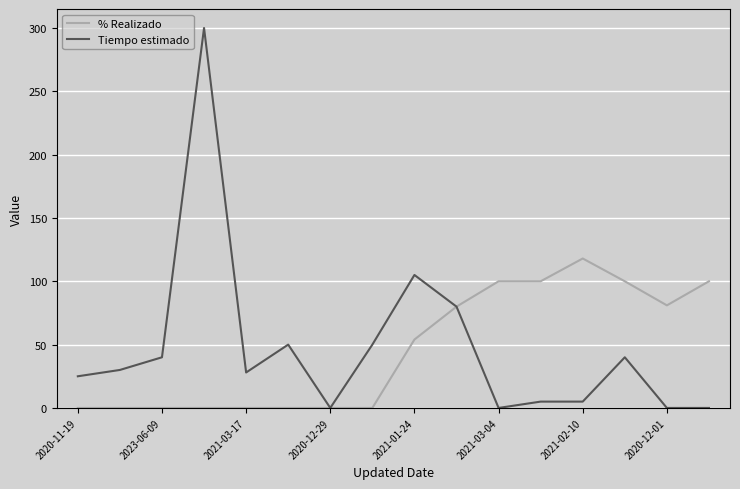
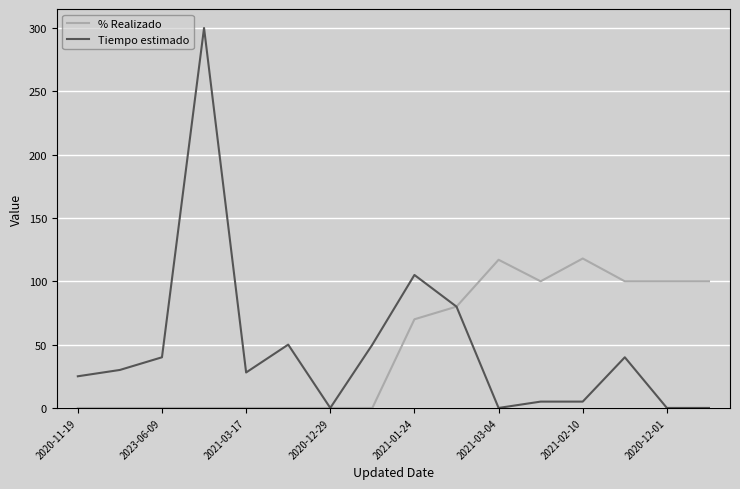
  {
    "% Realizado": {
      "2021-03-17": 0,
-     "2021-01-24": 54,
-     "2021-03-04": 100,
+     "2021-01-24": 70,
+     "2021-03-04": 117,
      "2021-02-10": 118,
-     "2020-12-01": 81
+     "2020-12-01": 100
    },
    "Tiempo estimado": {
      "2021-03-17": 28,
      "2021-01-24": 105,
      "2021-03-04": 0,
      "2021-02-10": 5,
      "2020-12-01": 0
    }
  }
